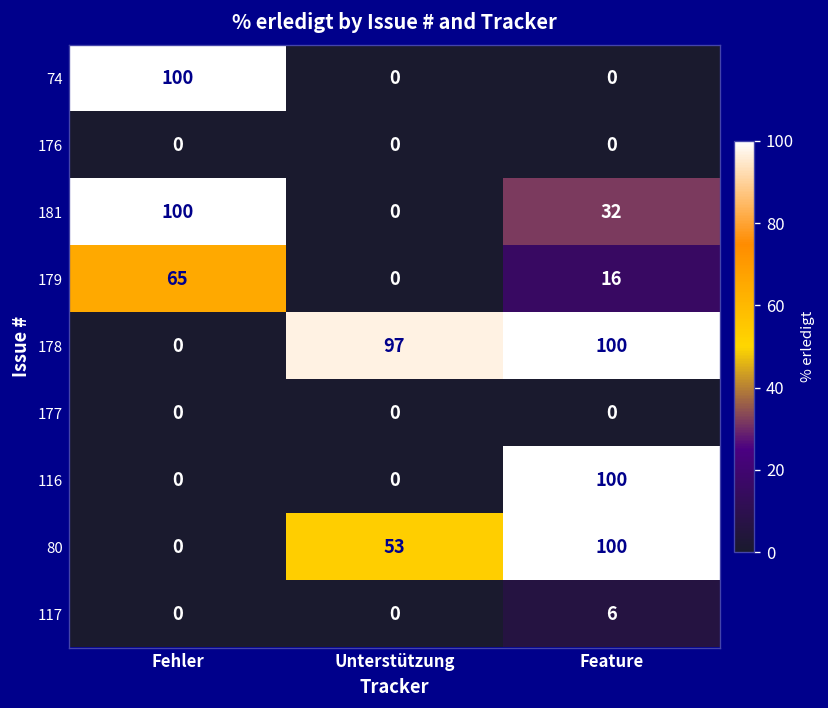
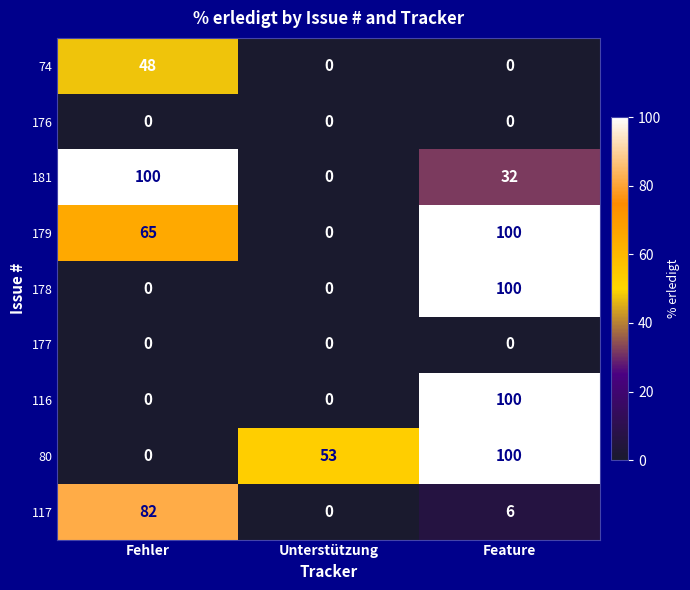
  {
    "74": {
-     "Fehler": 100,
+     "Fehler": 48,
      "Unterstützung": 0,
      "Feature": 0
    },
    "176": {
      "Fehler": 0,
      "Unterstützung": 0,
      "Feature": 0
    },
    "181": {
      "Fehler": 100,
      "Unterstützung": 0,
      "Feature": 32
    },
    "179": {
      "Fehler": 65,
      "Unterstützung": 0,
-     "Feature": 16
+     "Feature": 100
    },
    "178": {
      "Fehler": 0,
-     "Unterstützung": 97,
+     "Unterstützung": 0,
      "Feature": 100
    },
    "177": {
      "Fehler": 0,
      "Unterstützung": 0,
      "Feature": 0
    },
    "116": {
      "Fehler": 0,
      "Unterstützung": 0,
      "Feature": 100
    },
    "80": {
      "Fehler": 0,
      "Unterstützung": 53,
      "Feature": 100
    },
    "117": {
-     "Fehler": 0,
+     "Fehler": 82,
      "Unterstützung": 0,
      "Feature": 6
    }
  }
